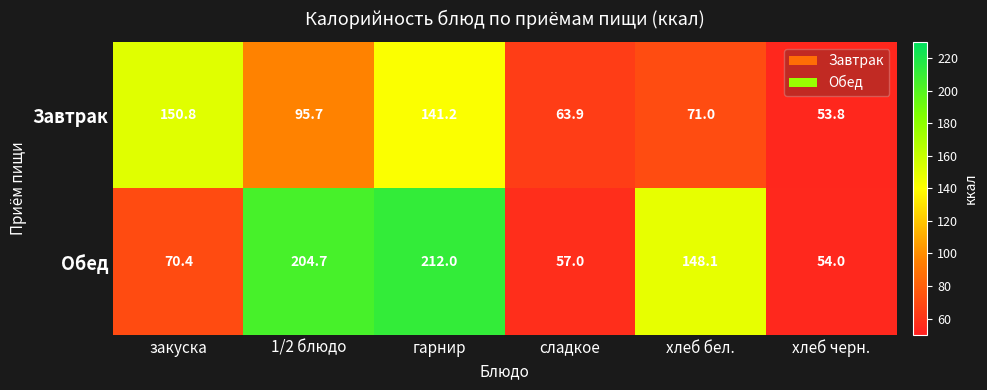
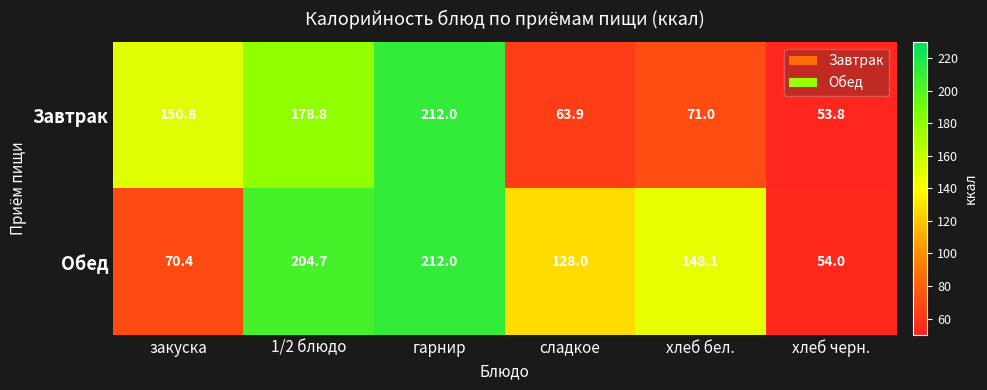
  {
    "Завтрак": {
      "закуска": 150.8,
-     "1/2 блюдо": 95.7,
-     "гарнир": 141.2,
+     "1/2 блюдо": 178.8,
+     "гарнир": 212.0,
      "сладкое": 63.9,
      "хлеб бел.": 71.0,
      "хлеб черн.": 53.8
    },
    "Обед": {
      "закуска": 70.4,
      "1/2 блюдо": 204.7,
      "гарнир": 212.0,
-     "сладкое": 57.0,
+     "сладкое": 128.0,
      "хлеб бел.": 148.1,
      "хлеб черн.": 54.0
    }
  }
